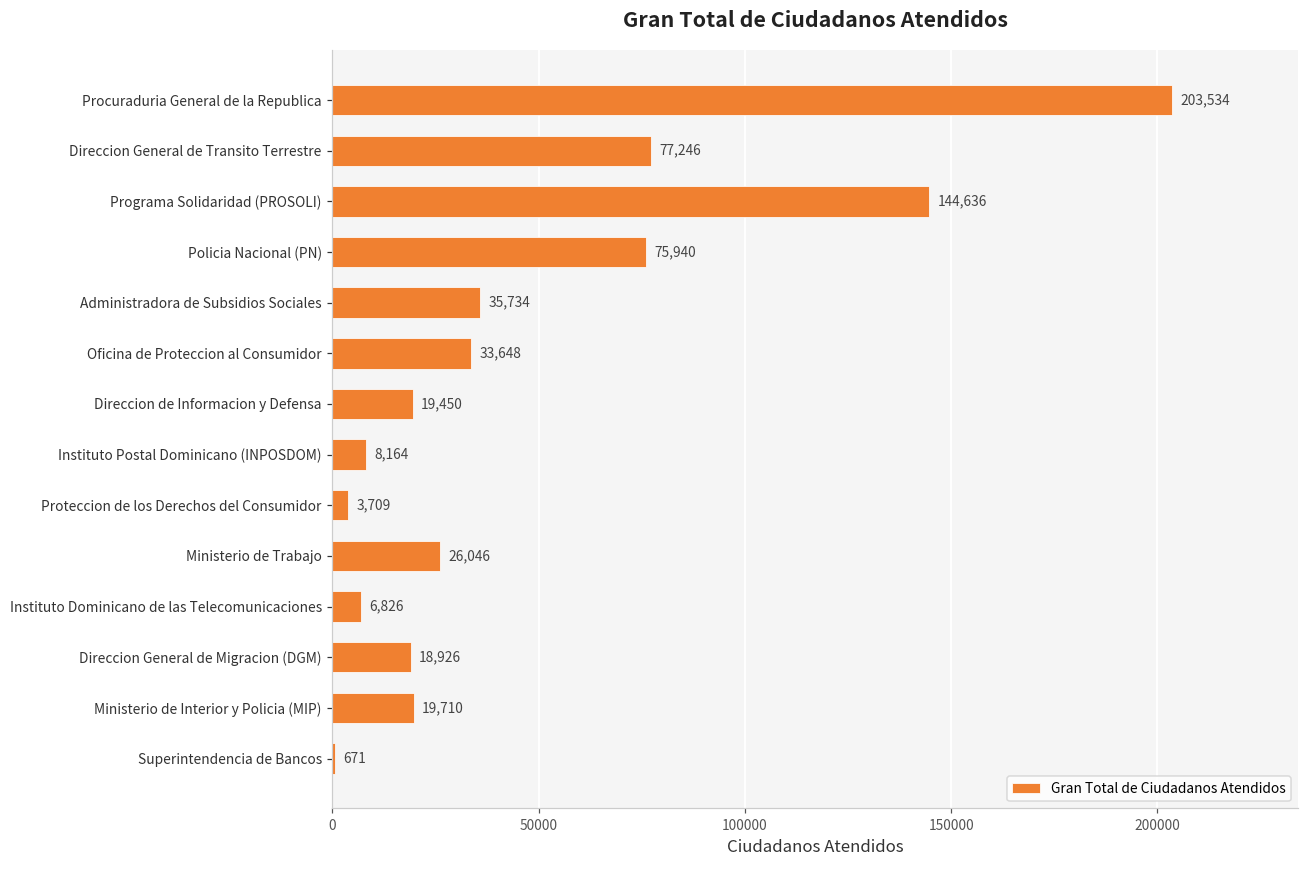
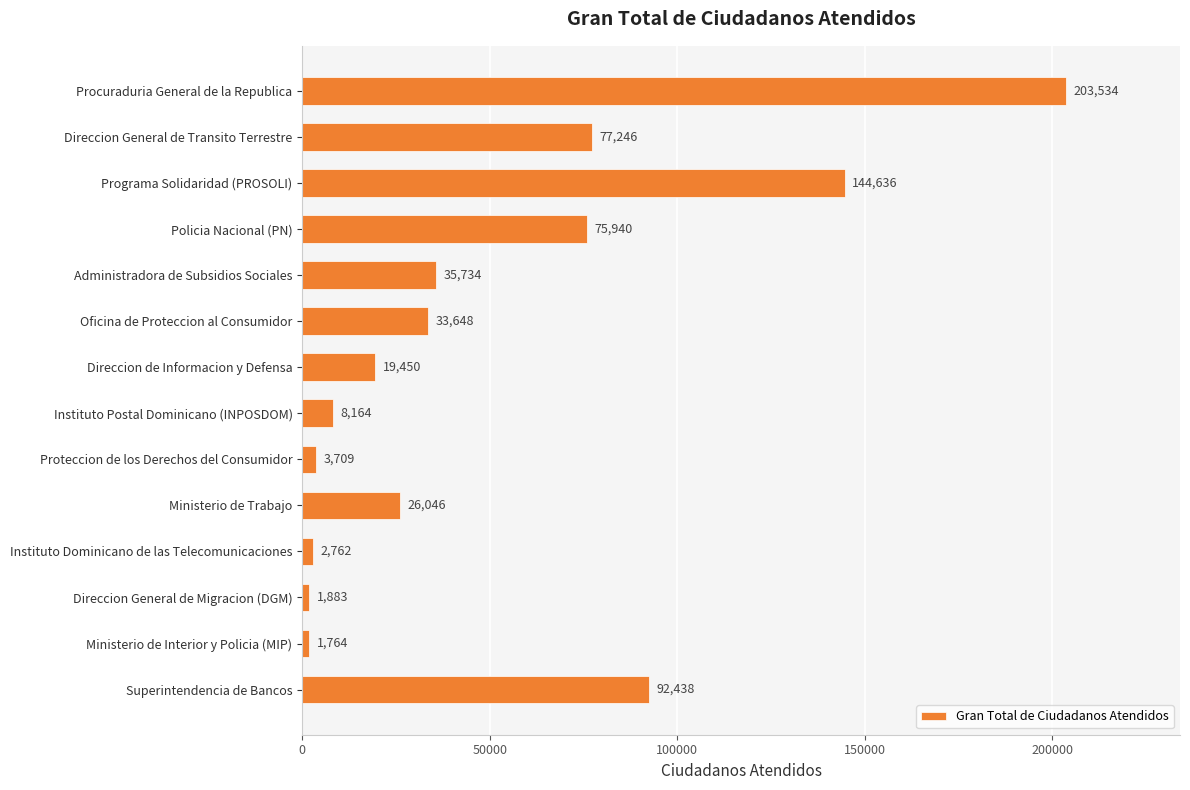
  {
    "Procuraduria General de la Republica": "203,534",
    "Direccion General de Transito Terrestre": "77,246",
    "Programa Solidaridad (PROSOLI)": "144,636",
    "Policia Nacional (PN)": "75,940",
    "Administradora de Subsidios Sociales": "35,734",
    "Oficina de Proteccion al Consumidor": "33,648",
    "Direccion de Informacion y Defensa": "19,450",
    "Instituto Postal Dominicano (INPOSDOM)": "8,164",
    "Proteccion de los Derechos del Consumidor": "3,709",
    "Ministerio de Trabajo": "26,046",
-   "Instituto Dominicano de las Telecomunicaciones": "6,826",
-   "Direccion General de Migracion (DGM)": "18,926",
-   "Ministerio de Interior y Policia (MIP)": "19,710",
-   "Superintendencia de Bancos": "671"
+   "Instituto Dominicano de las Telecomunicaciones": "2,762",
+   "Direccion General de Migracion (DGM)": "1,883",
+   "Ministerio de Interior y Policia (MIP)": "1,764",
+   "Superintendencia de Bancos": "92,438"
  }
